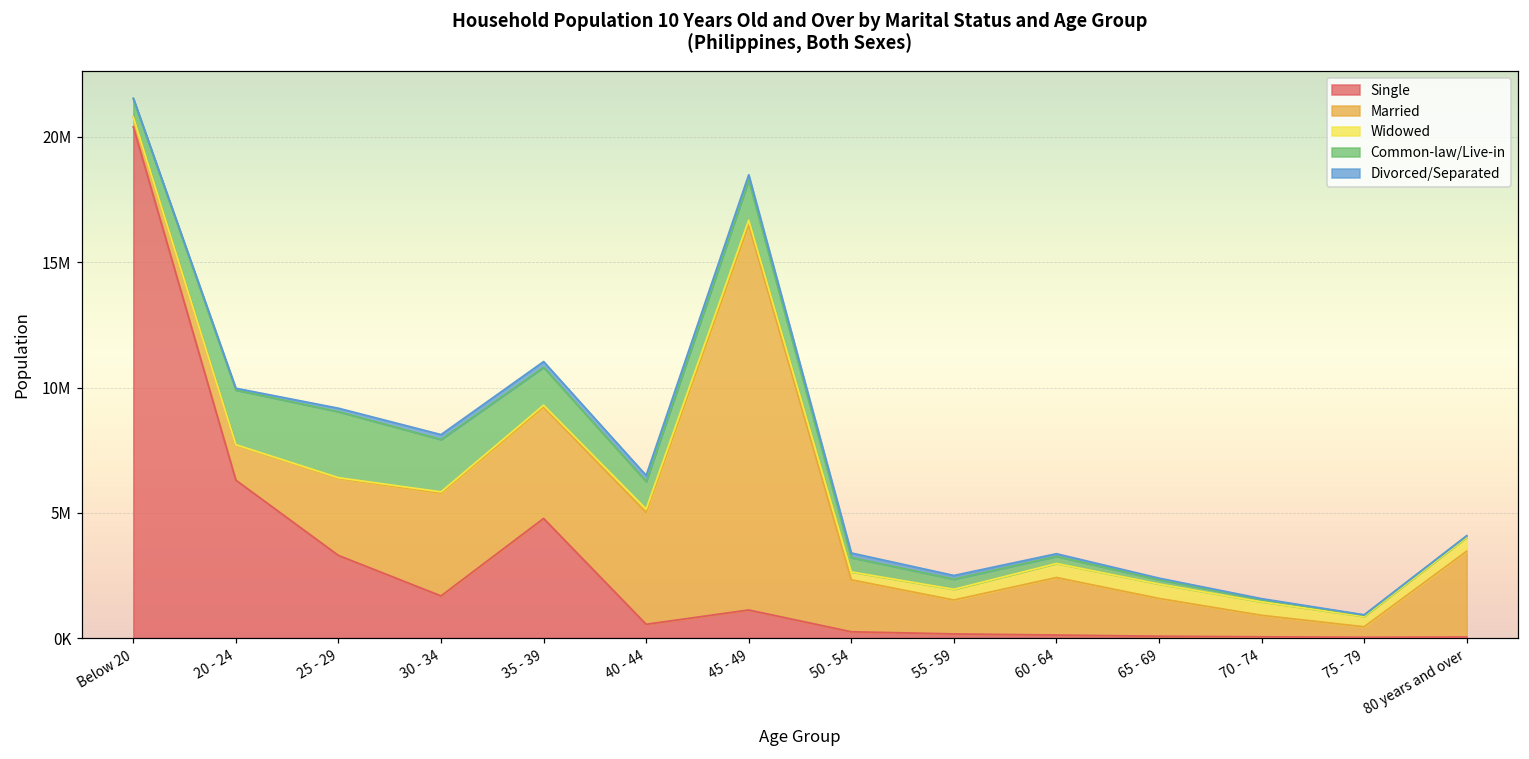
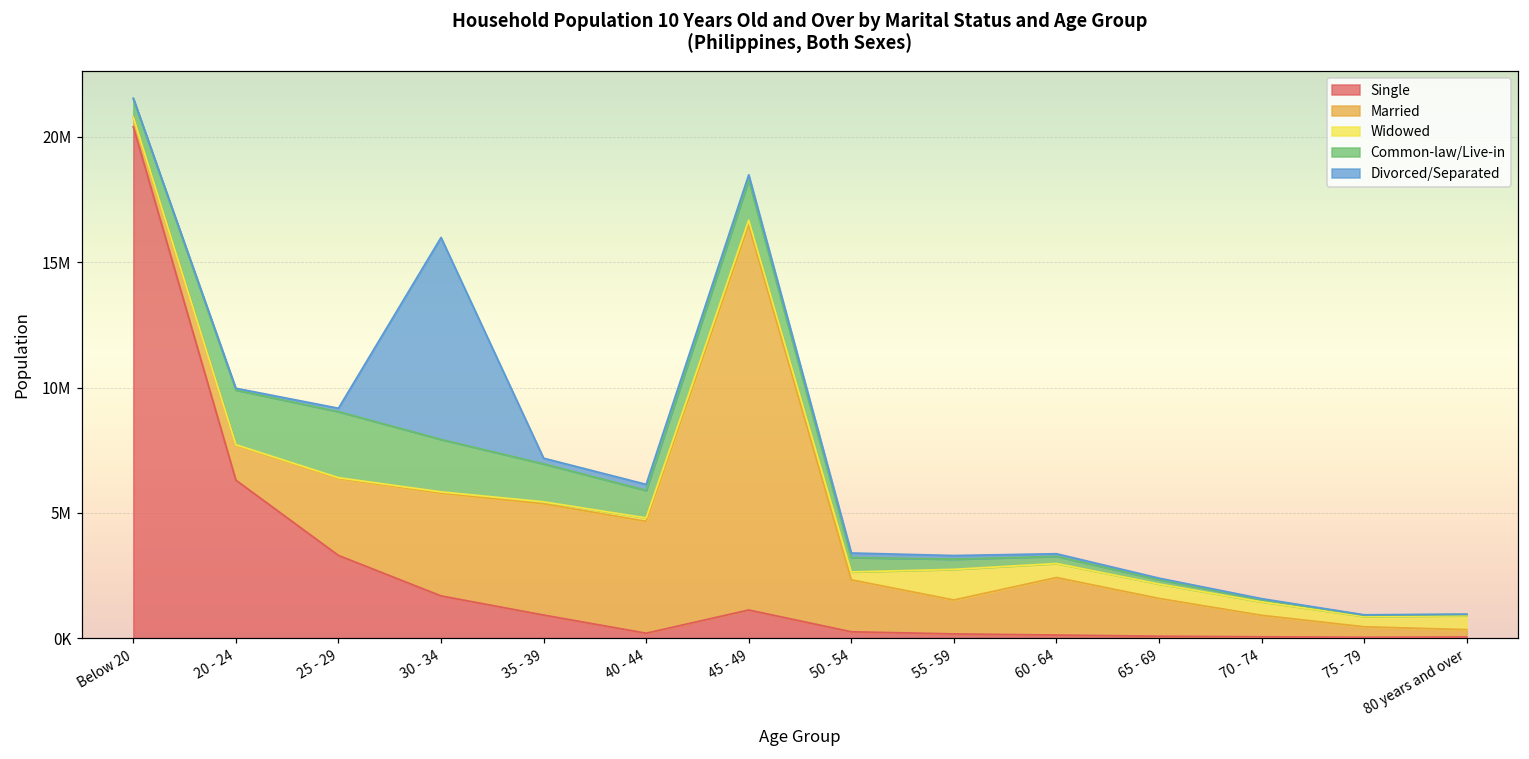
  {
    "Single": {
      "Below 20": 20400000,
      "20 - 24": 6300000,
      "25 - 29": 3300000,
      "30 - 34": 1700000,
-     "35 - 39": 4800000,
-     "40 - 44": 600000,
+     "35 - 39": 900000,
+     "40 - 44": 200000,
      "45 - 49": 1100000,
      "50 - 54": 300000,
      "55 - 59": 200000,
      "60 - 64": 100000,
      "65 - 69": 100000,
      "70 - 74": 100000,
      "75 - 79": 0,
      "80 years and over": 0
    },
    "Married": {
      "40 - 44": 4500000,
      "45 - 49": 15400000,
      "50 - 54": 2100000,
      "55 - 59": 1400000,
      "60 - 64": 2300000,
      "65 - 69": 1500000,
      "70 - 74": 900000,
      "75 - 79": 400000,
-     "80 years and over": 3400000
+     "80 years and over": 300000
    },
    "Widowed": {
      "40 - 44": 100000,
      "45 - 49": 200000,
      "50 - 54": 300000,
-     "55 - 59": 400000,
+     "55 - 59": 1200000,
      "60 - 64": 600000,
      "65 - 69": 600000
    },
    "Common-law/Live-in": {
      "25 - 29": 2600000,
      "30 - 34": 2100000,
      "35 - 39": 1500000,
      "40 - 44": 1100000,
      "45 - 49": 1600000,
      "50 - 54": 600000,
      "55 - 59": 400000
    },
    "Divorced/Separated": {
      "25 - 29": 100000,
-     "30 - 34": 200000,
+     "30 - 34": 8100000,
      "35 - 39": 200000,
      "40 - 44": 200000,
      "45 - 49": 200000,
      "50 - 54": 200000,
      "55 - 59": 100000
    }
  }
